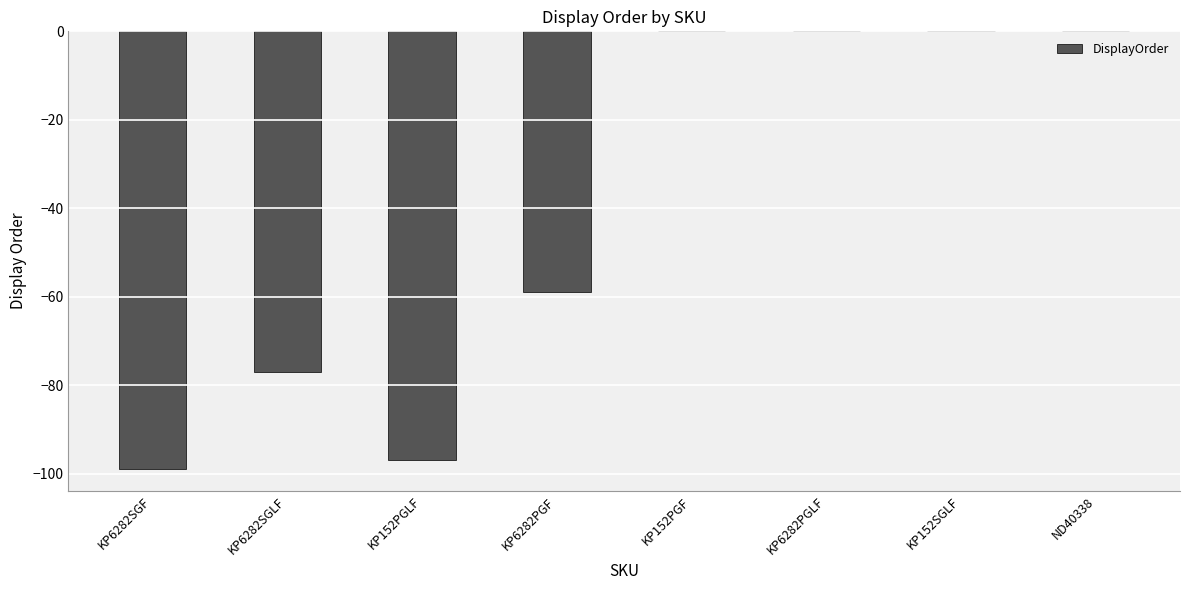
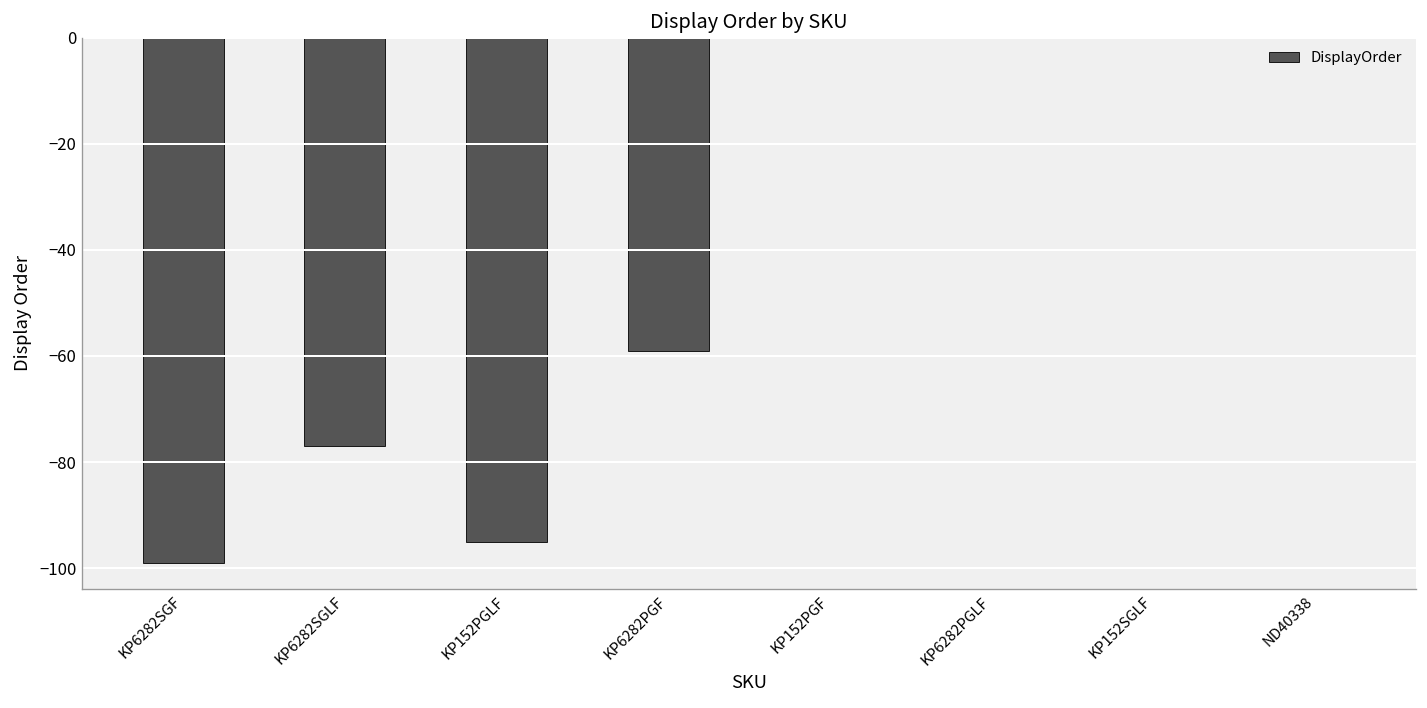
  {
    "KP6282SGF": -99,
    "KP6282SGLF": -77,
-   "KP152PGLF": -97,
+   "KP152PGLF": -95,
    "KP6282PGF": -59,
    "KP152PGF": 0,
    "KP6282PGLF": 0,
    "KP152SGLF": 0,
    "ND40338": 0
  }
